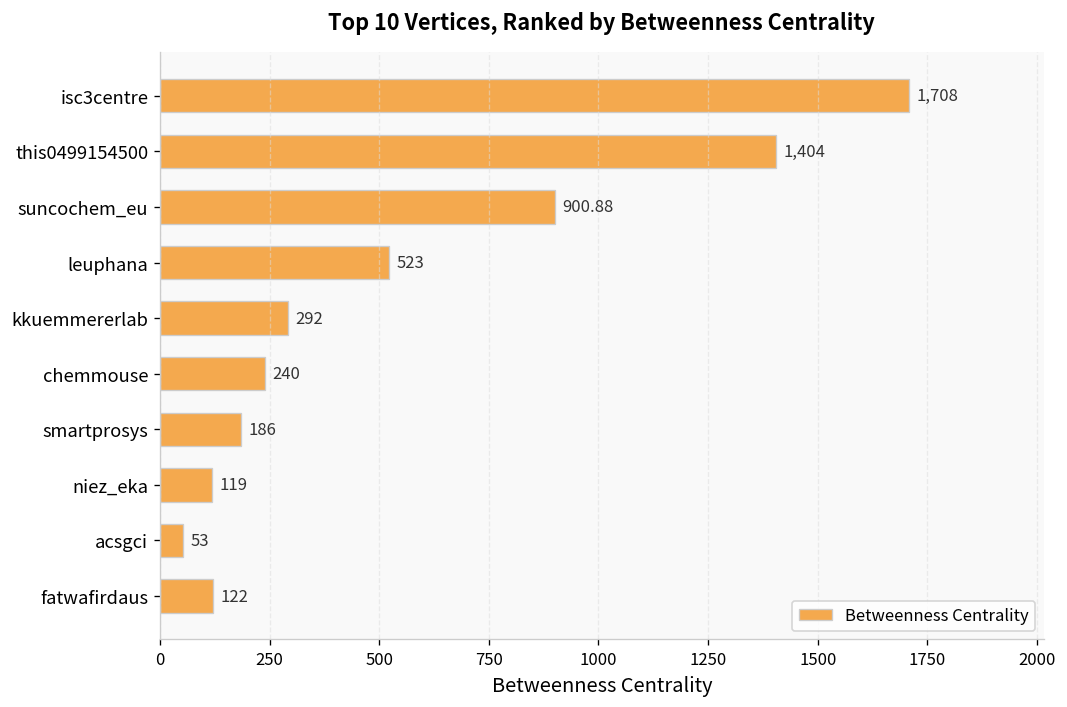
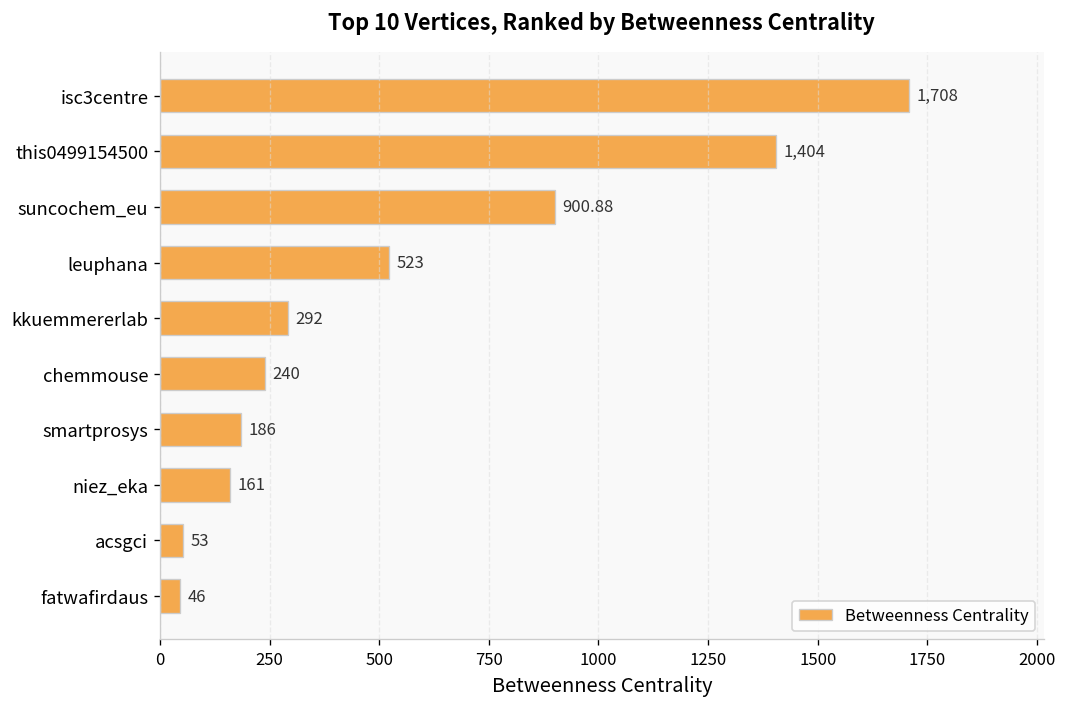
  {
    "isc3centre": "1,708",
    "this0499154500": "1,404",
    "suncochem_eu": "900.88",
    "leuphana": "523",
    "kkuemmererlab": "292",
    "chemmouse": "240",
    "smartprosys": "186",
-   "niez_eka": "119",
+   "niez_eka": "161",
    "acsgci": "53",
-   "fatwafirdaus": "122"
+   "fatwafirdaus": "46"
  }
